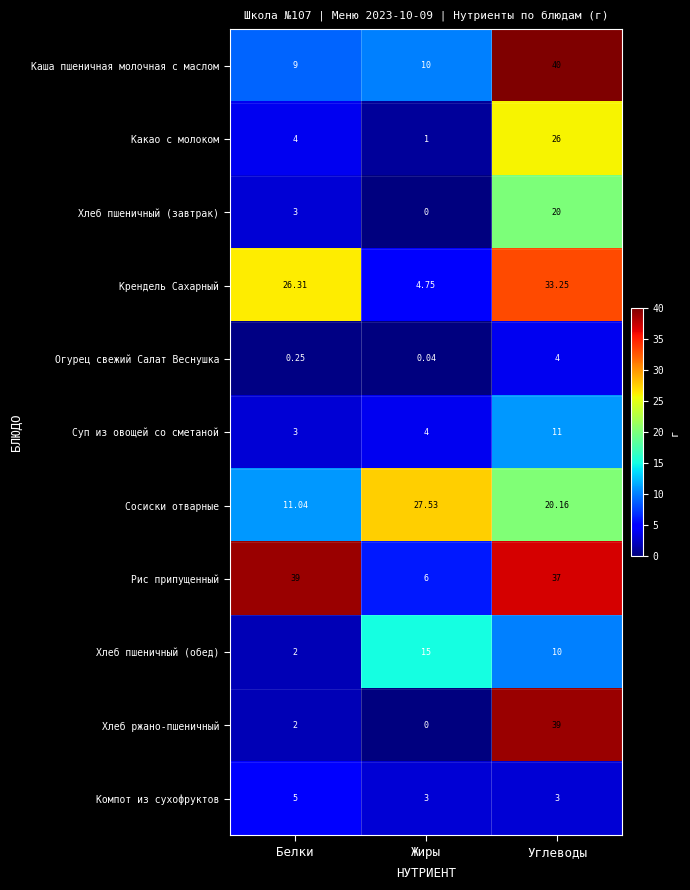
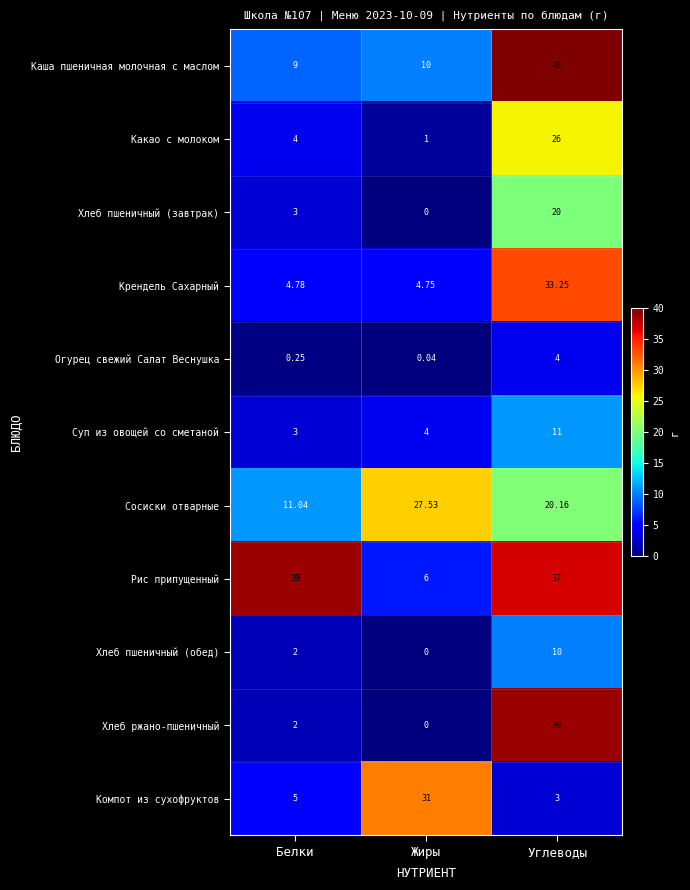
  {
    "Каша пшеничная молочная с маслом": {
      "Белки": 9,
      "Жиры": 10,
      "Углеводы": 40
    },
    "Какао с молоком": {
      "Белки": 4,
      "Жиры": 1,
      "Углеводы": 26
    },
    "Хлеб пшеничный (завтрак)": {
      "Белки": 3,
      "Жиры": 0,
      "Углеводы": 20
    },
    "Крендель Сахарный": {
-     "Белки": 26.31,
+     "Белки": 4.78,
      "Жиры": 4.75,
      "Углеводы": 33.25
    },
    "Огурец свежий Салат Веснушка": {
      "Белки": 0.25,
      "Жиры": 0.04,
      "Углеводы": 4
    },
    "Суп из овощей со сметаной": {
      "Белки": 3,
      "Жиры": 4,
      "Углеводы": 11
    },
    "Сосиски отварные": {
      "Белки": 11.04,
      "Жиры": 27.53,
      "Углеводы": 20.16
    },
    "Рис припущенный": {
      "Белки": 39,
      "Жиры": 6,
      "Углеводы": 37
    },
    "Хлеб пшеничный (обед)": {
      "Белки": 2,
-     "Жиры": 15,
+     "Жиры": 0,
      "Углеводы": 10
    },
    "Хлеб ржано-пшеничный": {
      "Белки": 2,
      "Жиры": 0,
      "Углеводы": 39
    },
    "Компот из сухофруктов": {
      "Белки": 5,
-     "Жиры": 3,
+     "Жиры": 31,
      "Углеводы": 3
    }
  }
